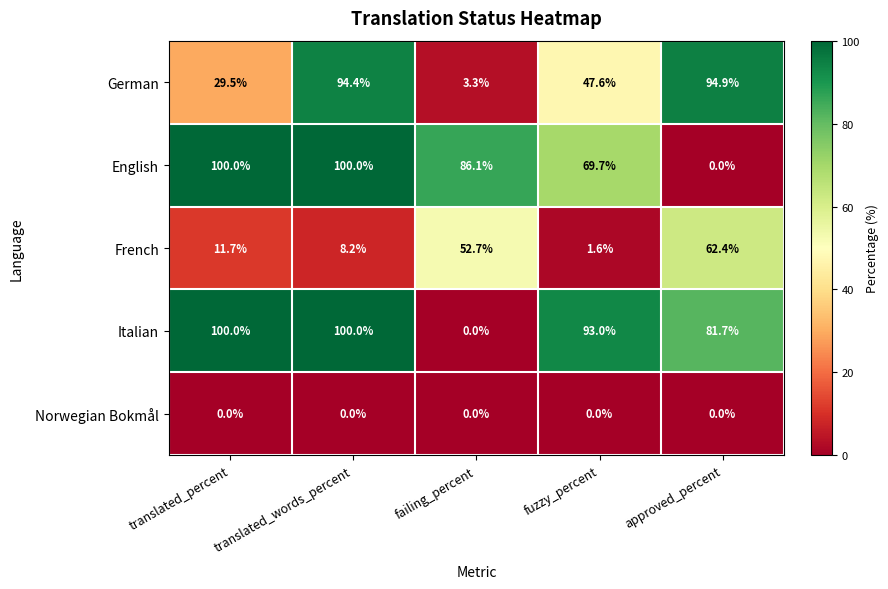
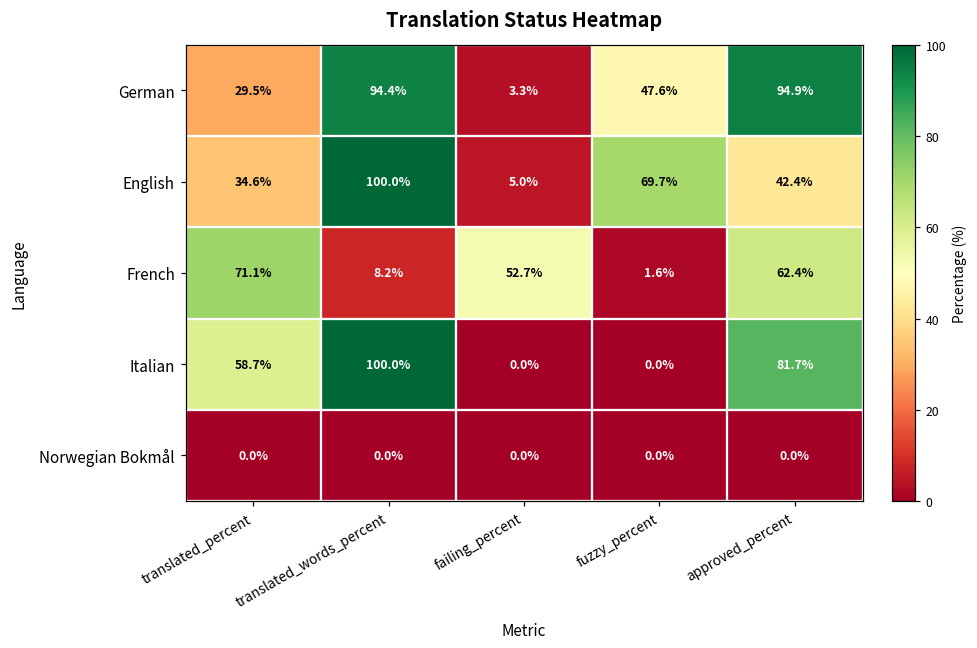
  {
    "German": {
      "translated_percent": "29.5%",
      "translated_words_percent": "94.4%",
      "failing_percent": "3.3%",
      "fuzzy_percent": "47.6%",
      "approved_percent": "94.9%"
    },
    "English": {
-     "translated_percent": "100.0%",
+     "translated_percent": "34.6%",
      "translated_words_percent": "100.0%",
-     "failing_percent": "86.1%",
+     "failing_percent": "5.0%",
      "fuzzy_percent": "69.7%",
-     "approved_percent": "0.0%"
+     "approved_percent": "42.4%"
    },
    "French": {
-     "translated_percent": "11.7%",
+     "translated_percent": "71.1%",
      "translated_words_percent": "8.2%",
      "failing_percent": "52.7%",
      "fuzzy_percent": "1.6%",
      "approved_percent": "62.4%"
    },
    "Italian": {
-     "translated_percent": "100.0%",
+     "translated_percent": "58.7%",
      "translated_words_percent": "100.0%",
      "failing_percent": "0.0%",
-     "fuzzy_percent": "93.0%",
+     "fuzzy_percent": "0.0%",
      "approved_percent": "81.7%"
    },
    "Norwegian Bokmål": {
      "translated_percent": "0.0%",
      "translated_words_percent": "0.0%",
      "failing_percent": "0.0%",
      "fuzzy_percent": "0.0%",
      "approved_percent": "0.0%"
    }
  }
